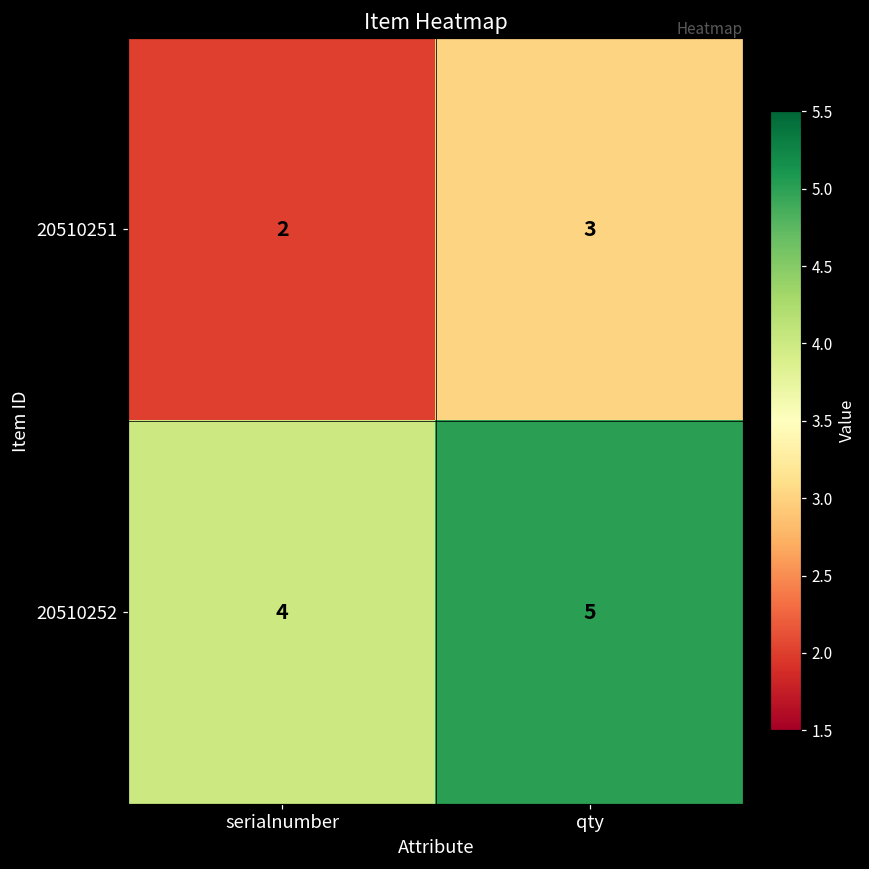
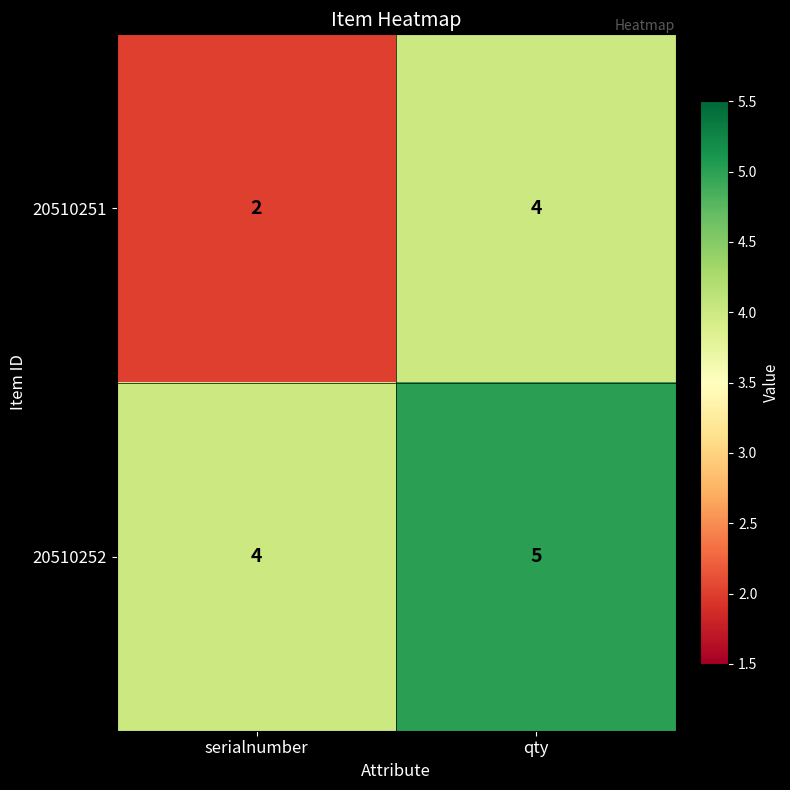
  {
    "20510251": {
      "serialnumber": 2,
-     "qty": 3
+     "qty": 4
    },
    "20510252": {
      "serialnumber": 4,
      "qty": 5
    }
  }
